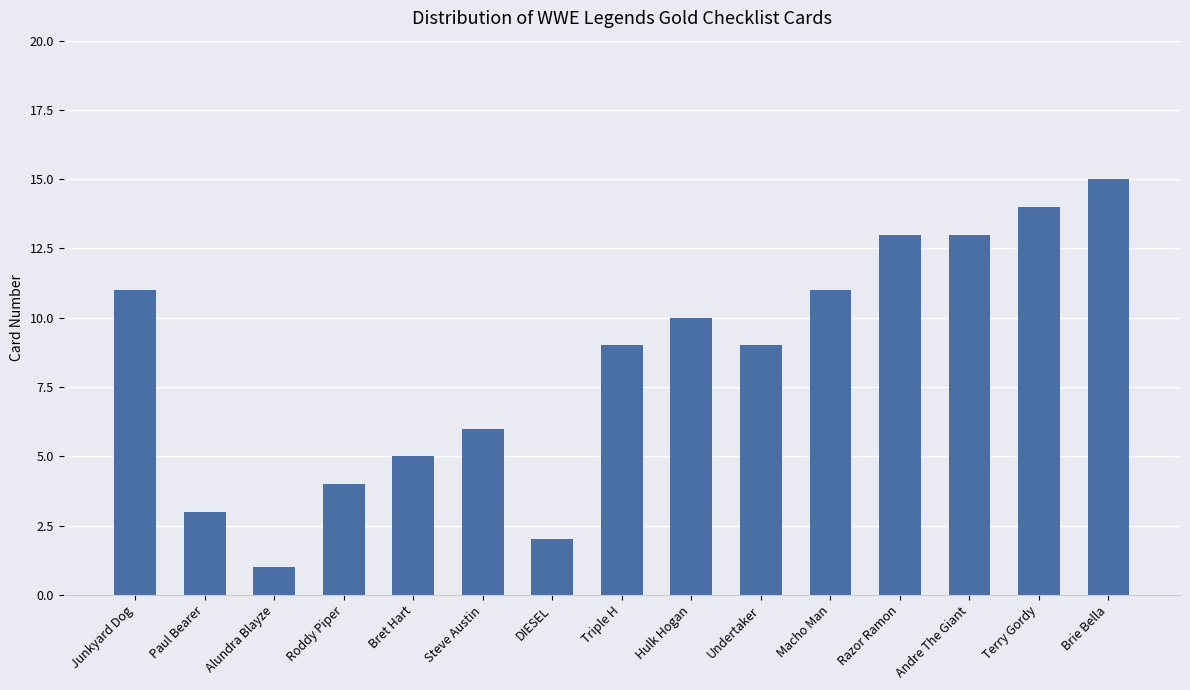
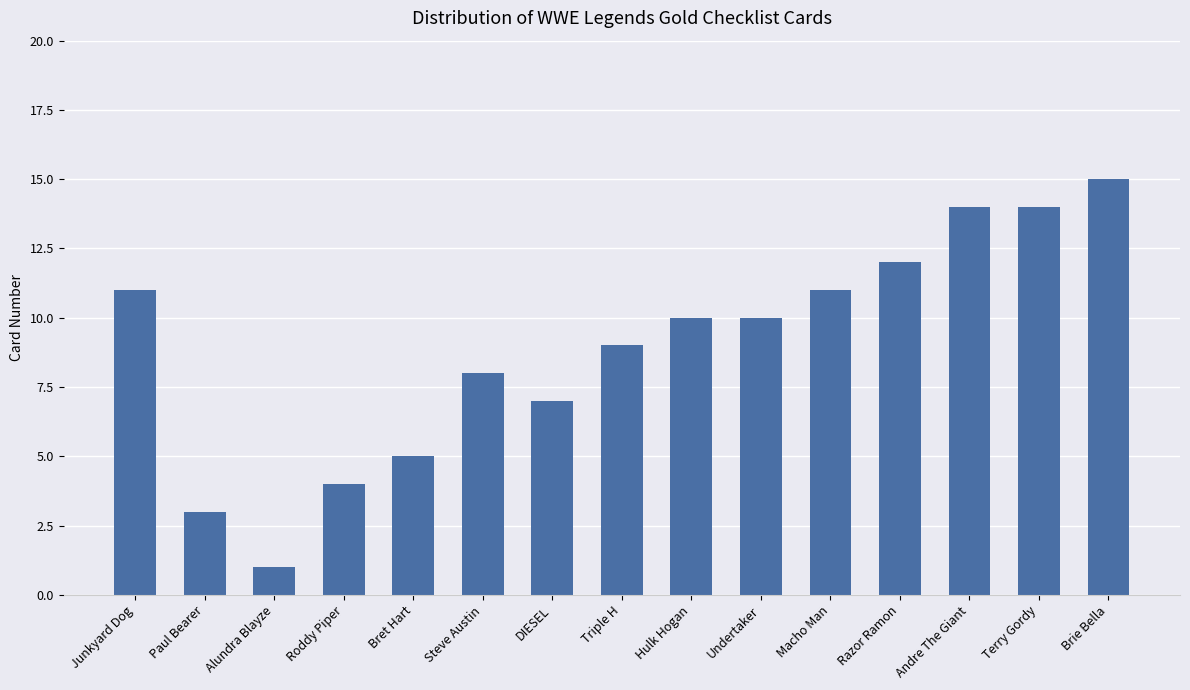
  {
    "Junkyard Dog": 11,
    "Paul Bearer": 3,
    "Alundra Blayze": 1,
    "Roddy Piper": 4,
    "Bret Hart": 5,
-   "Steve Austin": 6,
-   "DIESEL": 2,
+   "Steve Austin": 8,
+   "DIESEL": 7,
    "Triple H": 9,
    "Hulk Hogan": 10,
-   "Undertaker": 9,
+   "Undertaker": 10,
    "Macho Man": 11,
-   "Razor Ramon": 13,
-   "Andre The Giant": 13,
+   "Razor Ramon": 12,
+   "Andre The Giant": 14,
    "Terry Gordy": 14,
    "Brie Bella": 15
  }
